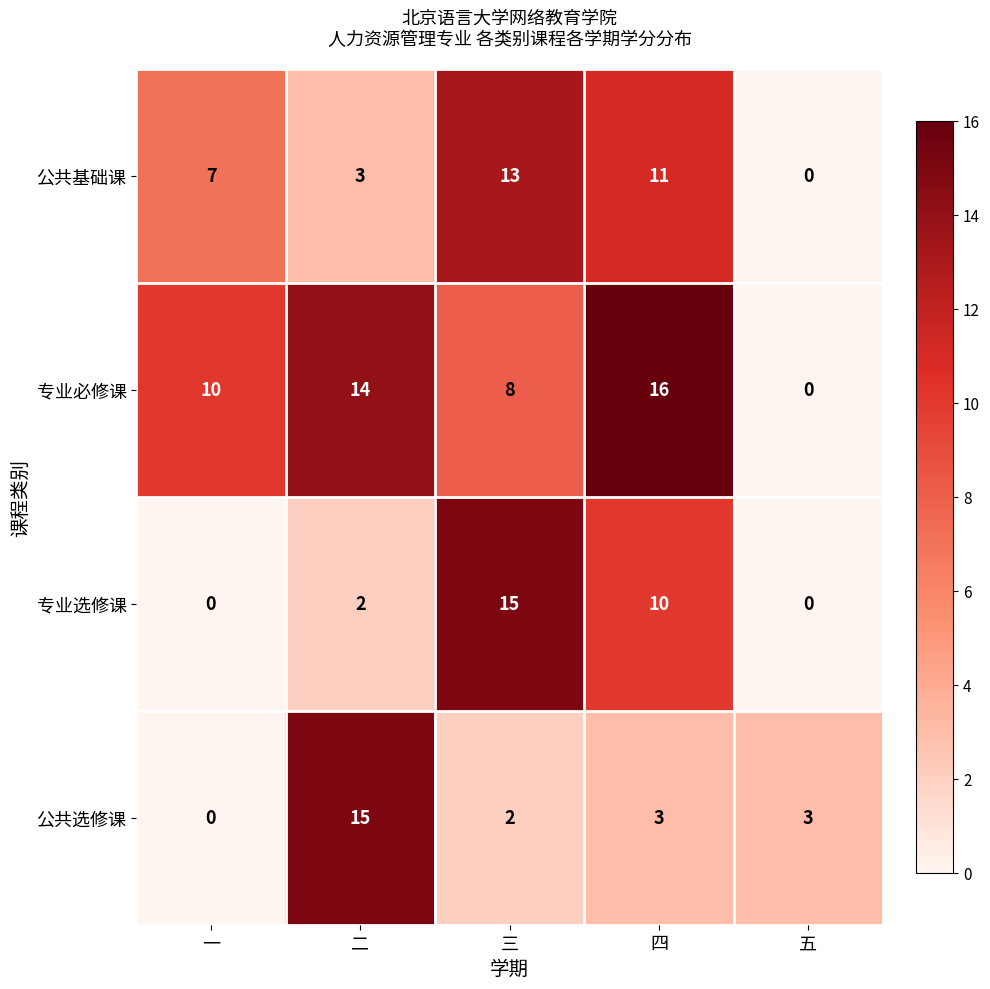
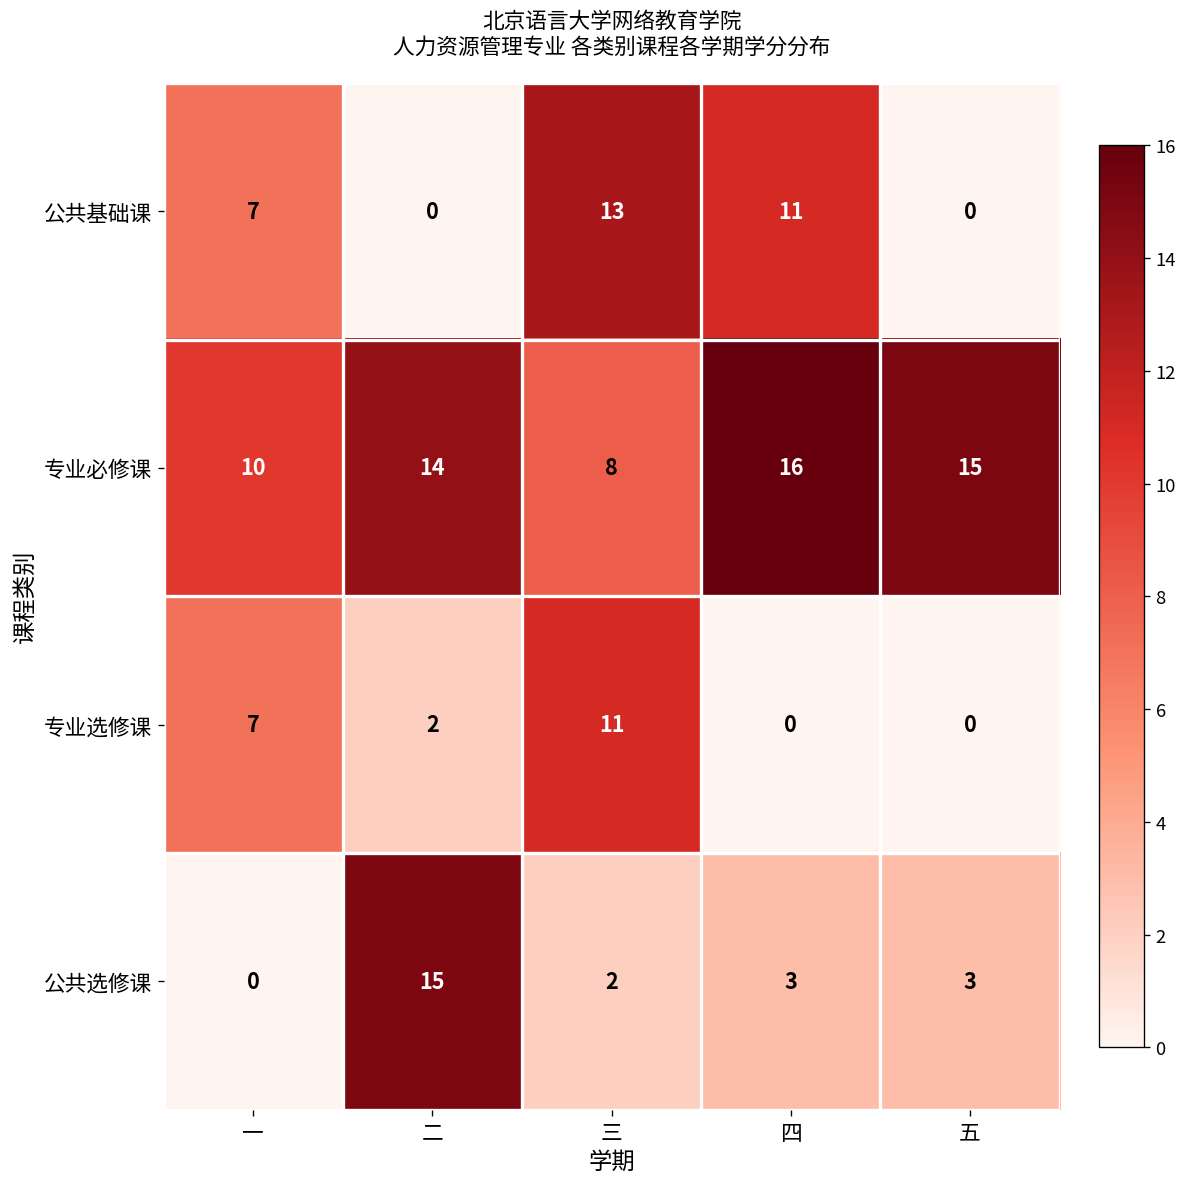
  {
    "公共基础课": {
      "一": 7,
-     "二": 3,
+     "二": 0,
      "三": 13,
      "四": 11,
      "五": 0
    },
    "专业必修课": {
      "一": 10,
      "二": 14,
      "三": 8,
      "四": 16,
-     "五": 0
+     "五": 15
    },
    "专业选修课": {
-     "一": 0,
+     "一": 7,
      "二": 2,
-     "三": 15,
-     "四": 10,
+     "三": 11,
+     "四": 0,
      "五": 0
    },
    "公共选修课": {
      "一": 0,
      "二": 15,
      "三": 2,
      "四": 3,
      "五": 3
    }
  }
